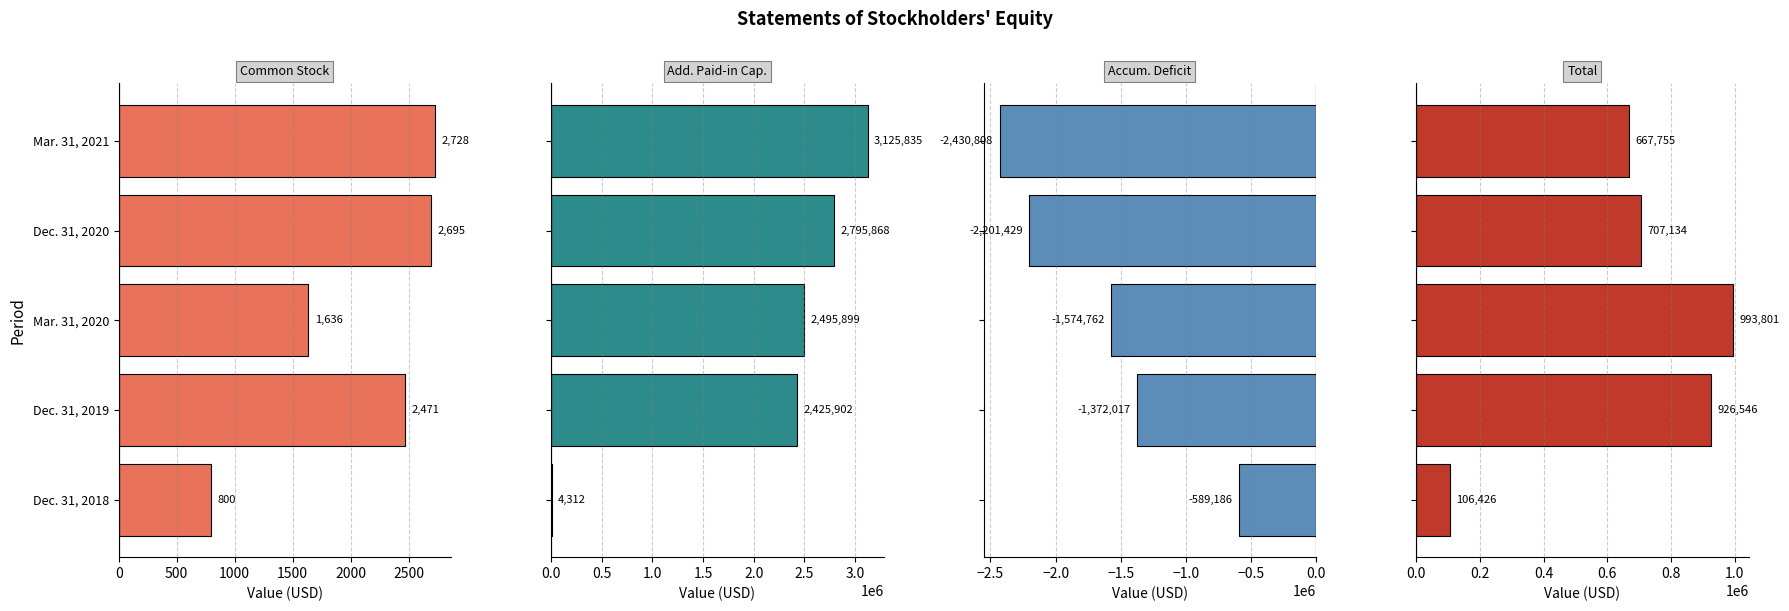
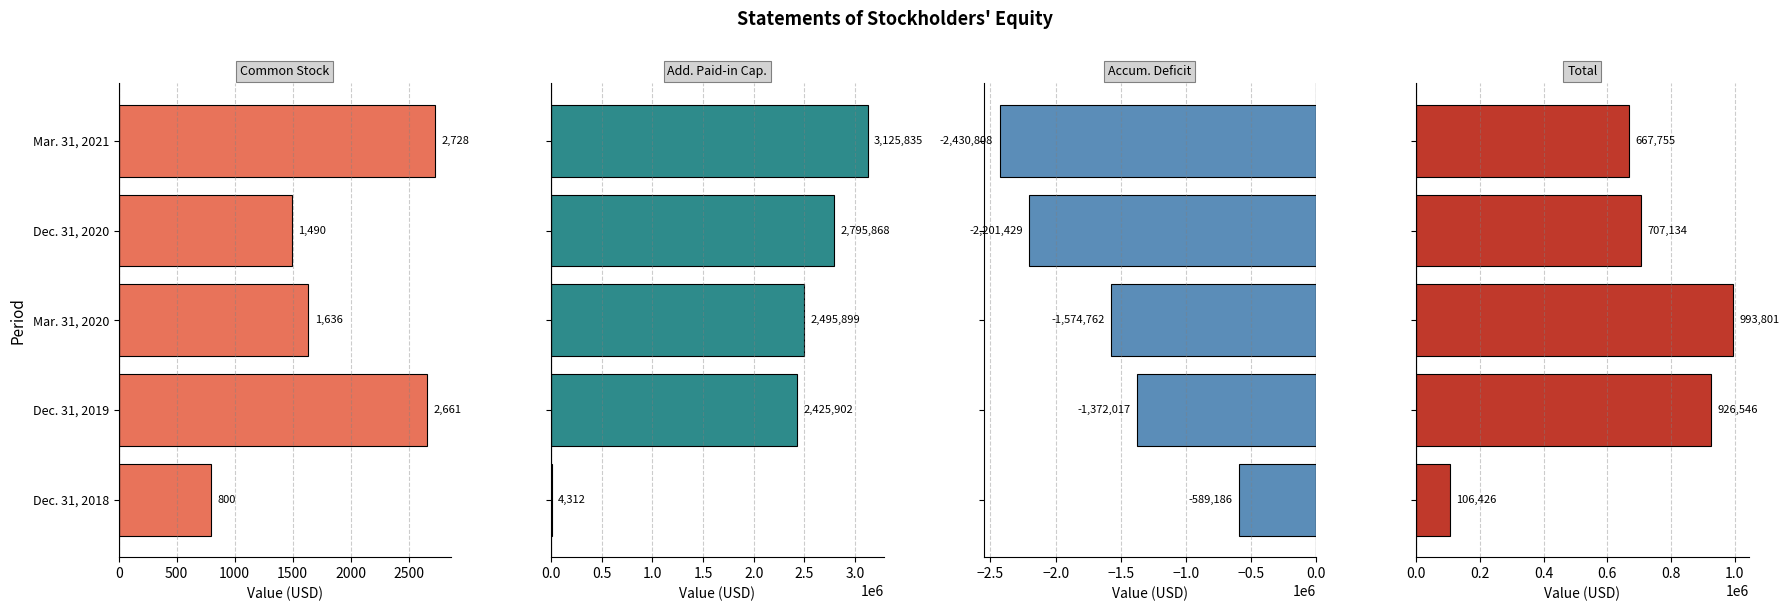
  {
    "Common Stock": {
      "Mar. 31, 2021": "2,728",
-     "Dec. 31, 2020": "2,695",
+     "Dec. 31, 2020": "1,490",
      "Mar. 31, 2020": "1,636",
-     "Dec. 31, 2019": "2,471",
+     "Dec. 31, 2019": "2,661",
      "Dec. 31, 2018": "800"
    }
  }
